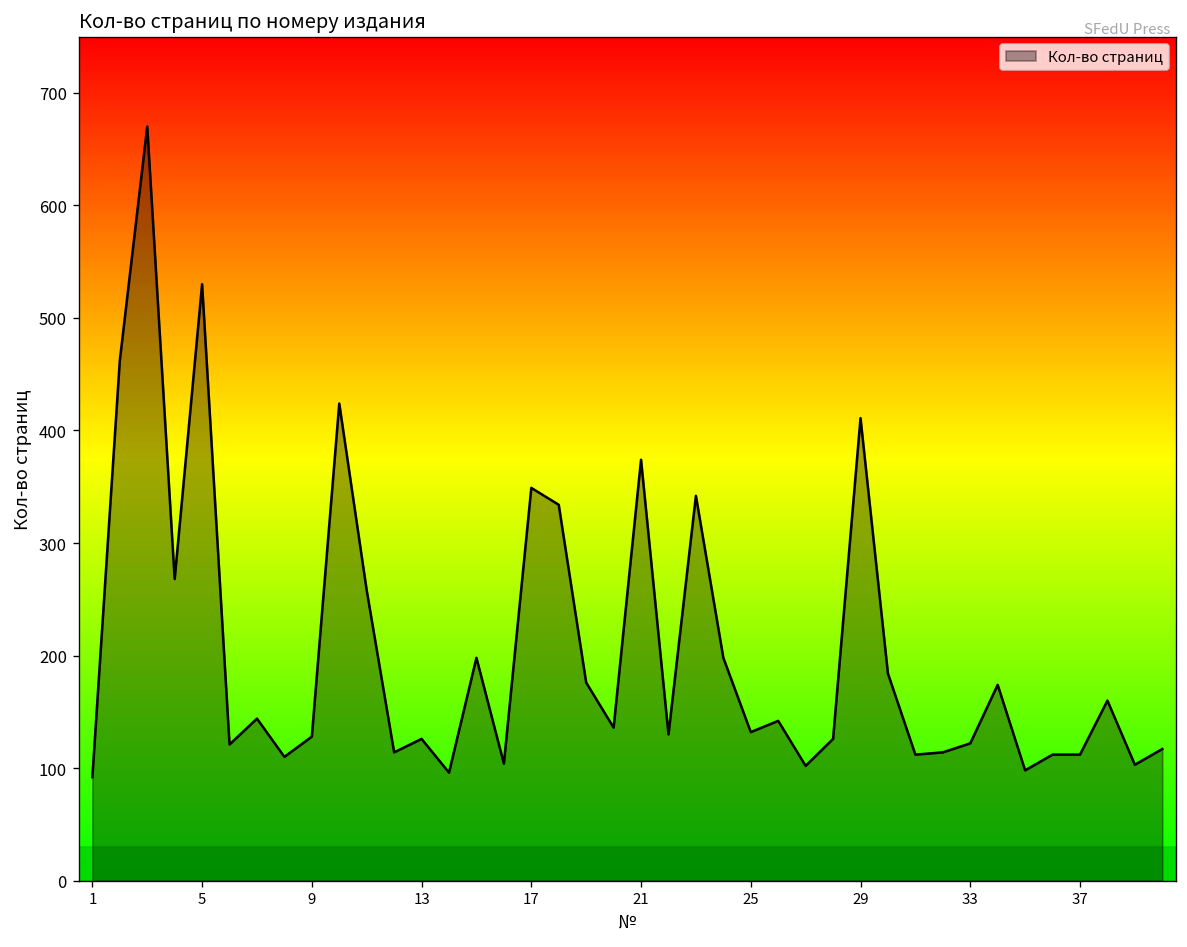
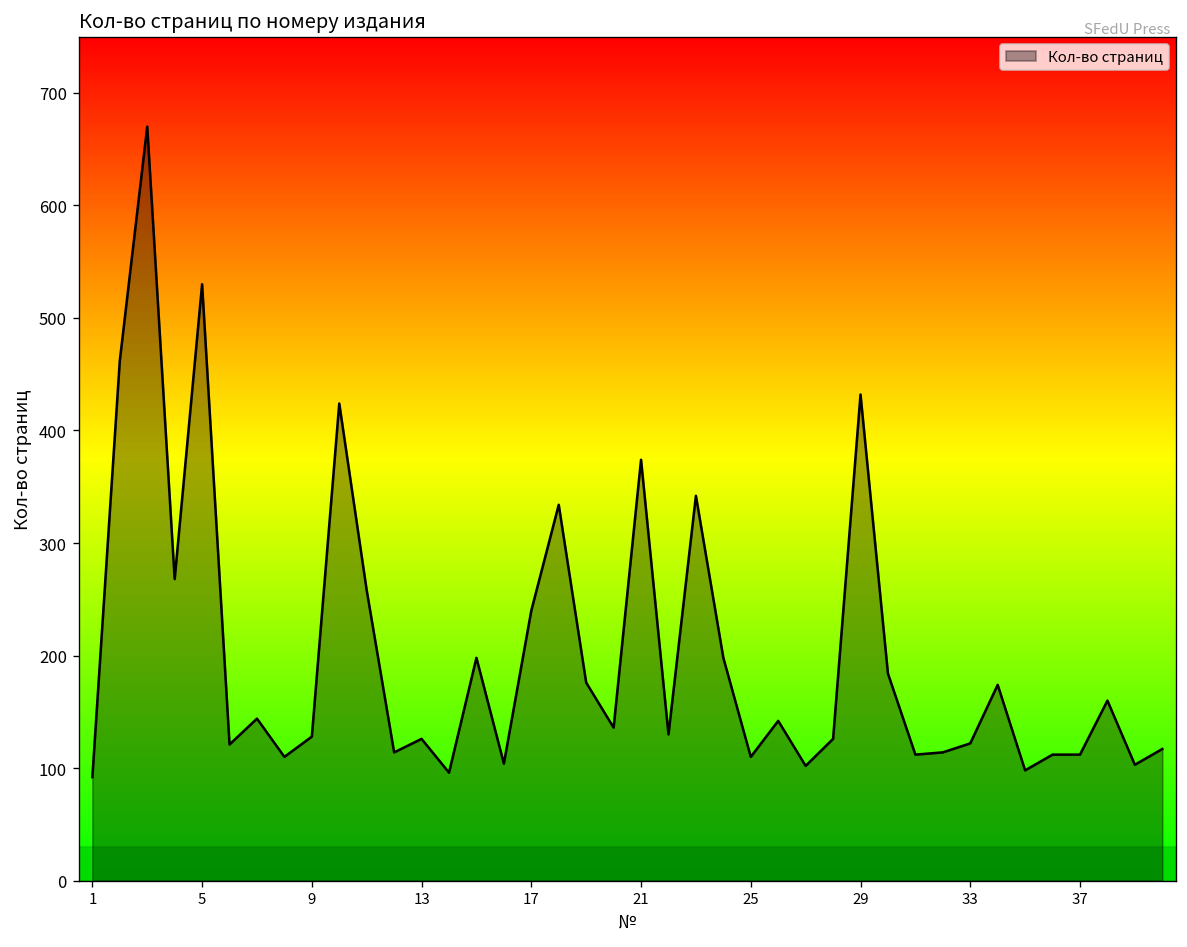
  {
    "1": 90,
    "5": 530,
    "9": 130,
    "13": 130,
-   "17": 350,
+   "17": 240,
    "21": 370,
-   "25": 130,
-   "29": 410,
+   "25": 110,
+   "29": 430,
    "33": 120,
    "37": 110
  }
